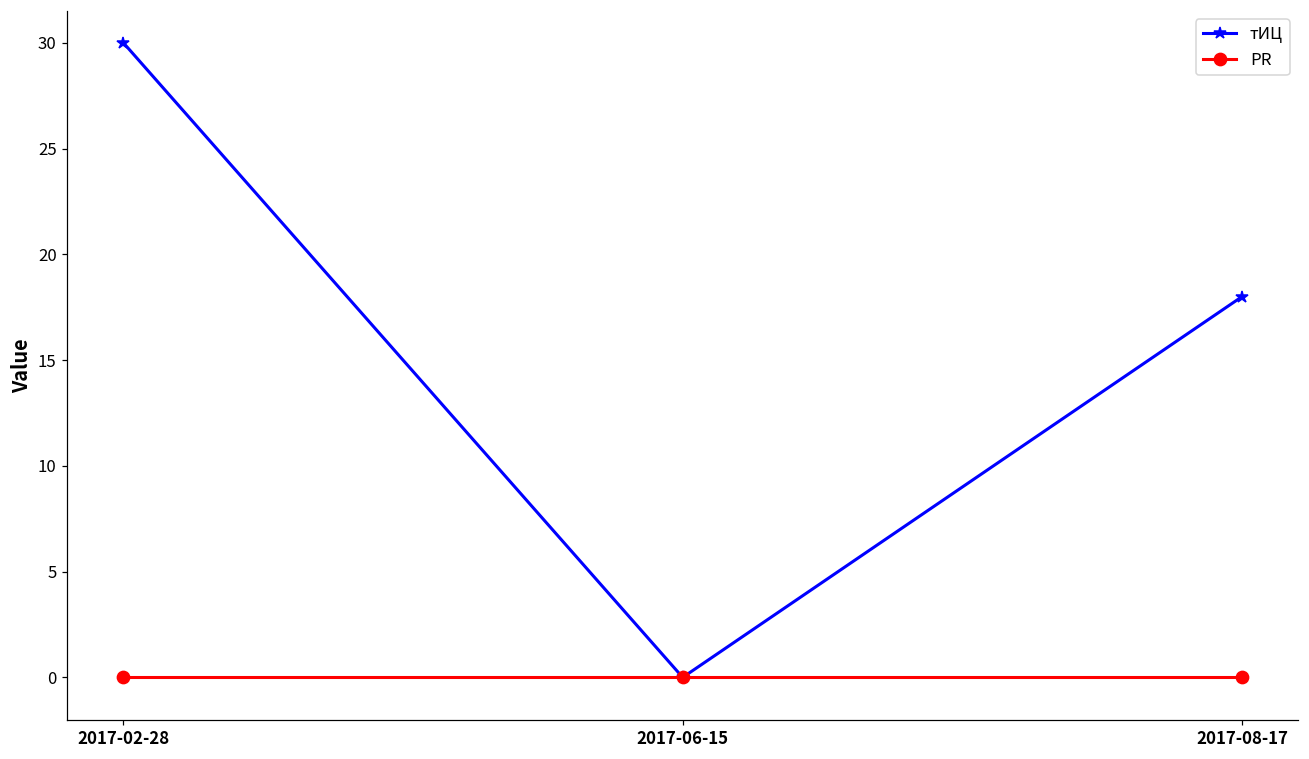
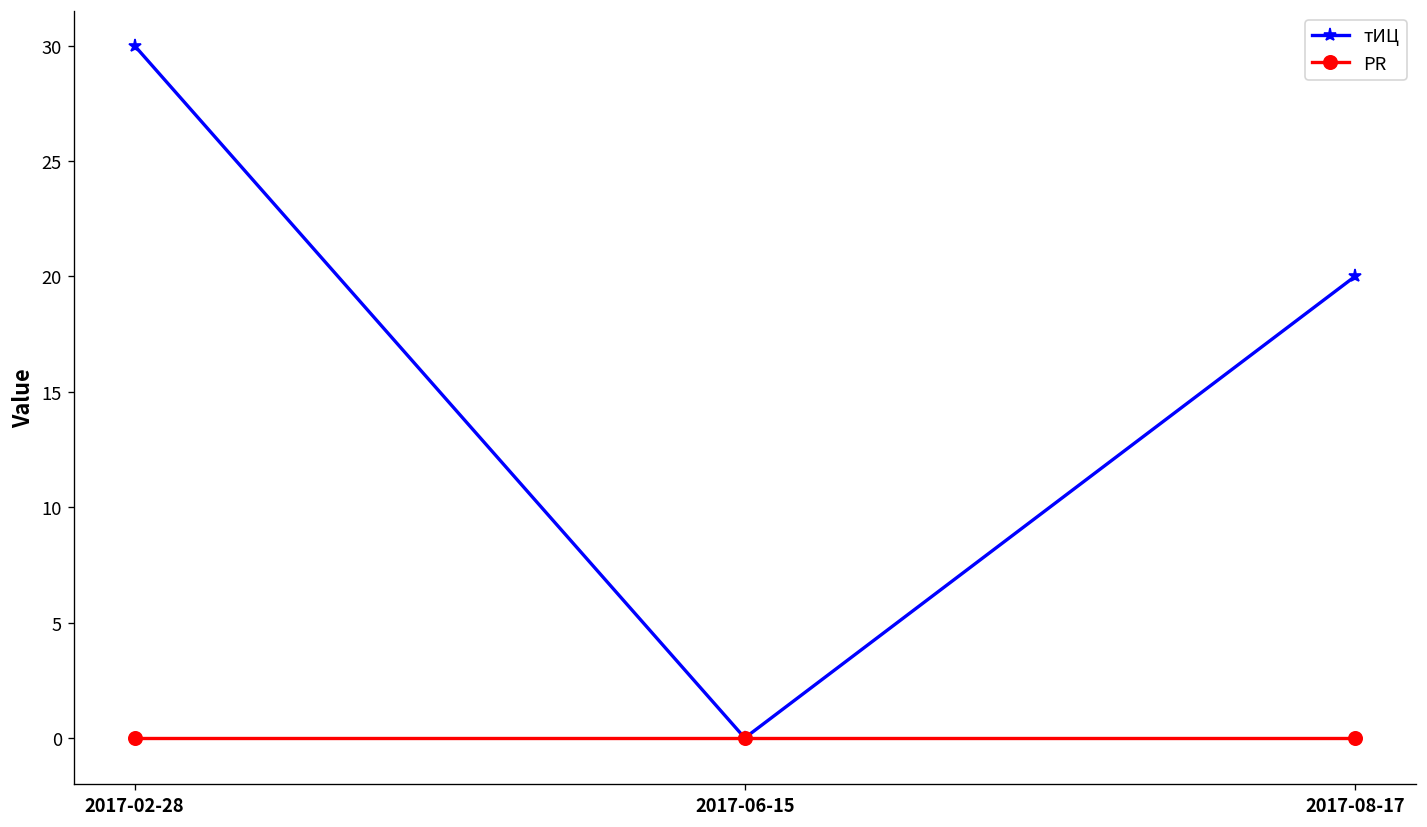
  {
    "тИЦ": {
      "2017-02-28": 30,
-     "2017-08-17": 18
+     "2017-08-17": 20
    },
    "PR": {
      "2017-02-28": 0,
      "2017-08-17": 0
    }
  }
